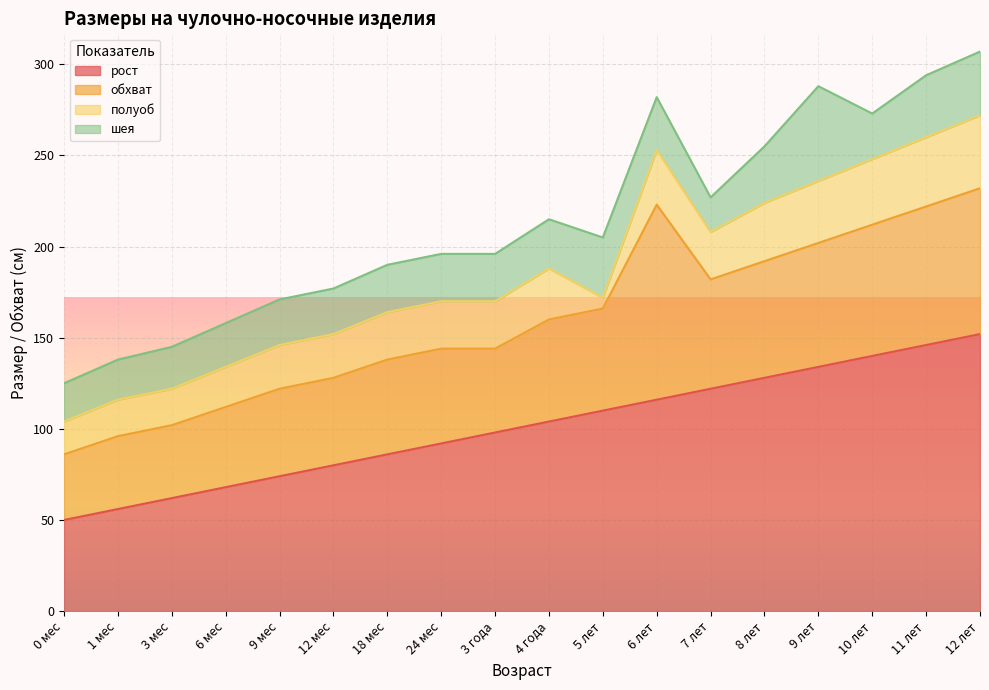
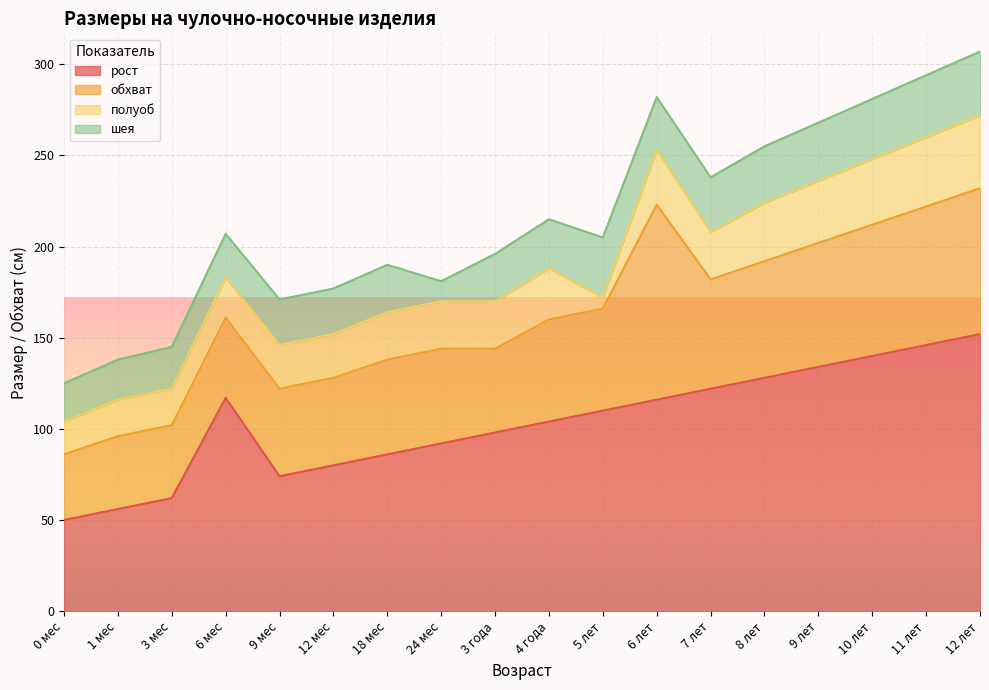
  {
    "рост": {
      "0 мес": 50,
      "1 мес": 56,
      "3 мес": 62,
-     "6 мес": 68,
+     "6 мес": 117,
      "9 мес": 74,
      "12 мес": 80,
      "18 мес": 86,
      "24 мес": 92,
      "3 года": 98,
      "4 года": 104,
      "5 лет": 110,
      "6 лет": 116,
      "7 лет": 122,
      "8 лет": 128,
      "9 лет": 134,
      "10 лет": 140,
      "11 лет": 146,
      "12 лет": 152
    },
    "обхват": {
      "0 мес": 36,
      "1 мес": 40,
      "3 мес": 40,
      "6 мес": 44,
      "9 мес": 48,
      "12 мес": 48,
      "18 мес": 52,
      "24 мес": 52,
      "3 года": 46,
      "4 года": 56,
      "5 лет": 56,
      "6 лет": 107,
      "7 лет": 60,
      "8 лет": 64,
      "9 лет": 68,
      "10 лет": 72,
      "11 лет": 76,
      "12 лет": 80
    },
    "полуоб": {
      "0 мес": 18,
      "1 мес": 20,
      "3 мес": 20,
      "6 мес": 22,
      "9 мес": 24,
      "12 мес": 24,
      "18 мес": 26,
      "24 мес": 26,
      "3 года": 26,
      "4 года": 28,
      "5 лет": 6,
      "6 лет": 30,
      "7 лет": 26,
      "8 лет": 32,
      "9 лет": 34,
      "10 лет": 36,
      "11 лет": 38,
      "12 лет": 40
    },
    "шея": {
      "0 мес": 21,
      "1 мес": 22,
      "3 мес": 23,
      "6 мес": 24,
      "9 мес": 25,
      "12 мес": 25,
      "18 мес": 26,
-     "24 мес": 26,
+     "24 мес": 11,
      "3 года": 26,
      "4 года": 27,
      "5 лет": 33,
      "6 лет": 29,
-     "7 лет": 19,
+     "7 лет": 30,
      "8 лет": 31,
-     "9 лет": 52,
-     "10 лет": 25,
+     "9 лет": 32,
+     "10 лет": 33,
      "11 лет": 34,
      "12 лет": 35
    }
  }
